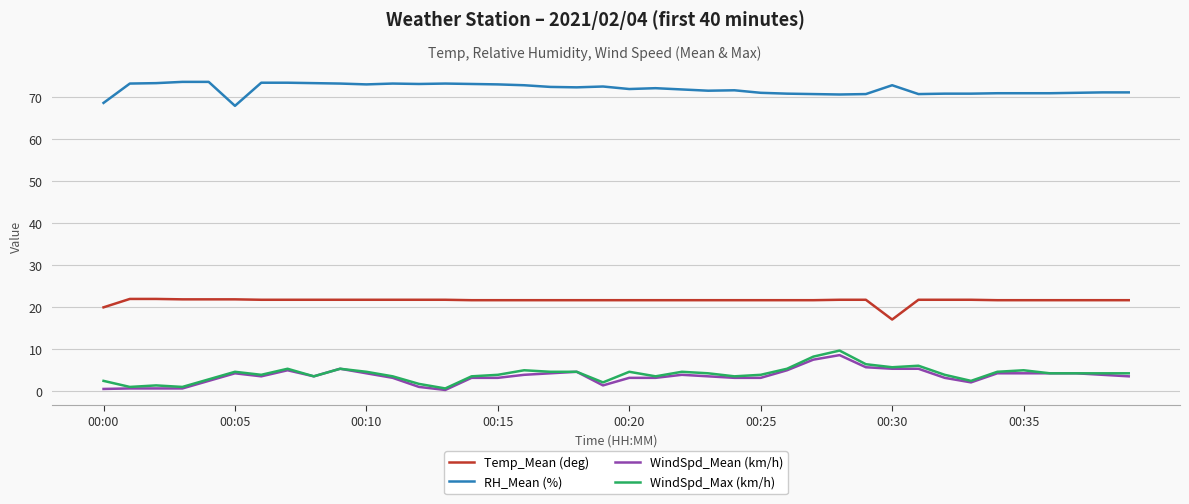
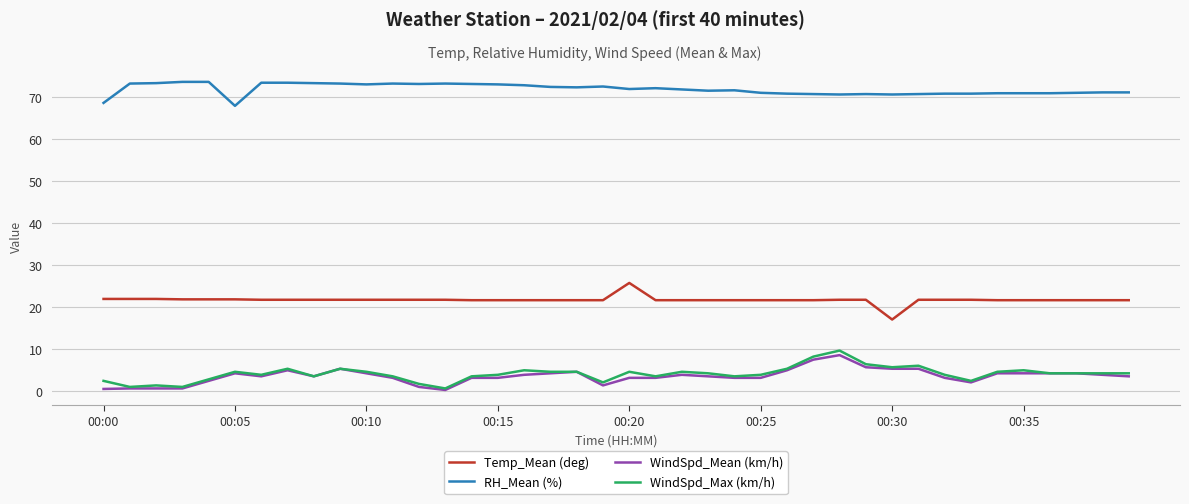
  {
    "Temp_Mean (deg)": {
-     "00:00": 20,
+     "00:00": 22,
      "00:05": 22,
      "00:10": 22,
      "00:15": 22,
-     "00:20": 22,
+     "00:20": 26,
      "00:25": 22,
      "00:30": 17,
      "00:35": 22
    },
    "RH_Mean (%)": {
      "00:00": 69,
      "00:05": 68,
      "00:10": 73,
      "00:15": 73,
      "00:20": 72,
      "00:25": 71,
-     "00:30": 73,
+     "00:30": 71,
      "00:35": 71
    },
    "WindSpd_Mean (km/h)": {
      "00:00": 1,
      "00:15": 3,
      "00:20": 3,
      "00:25": 3,
      "00:35": 4
    },
    "WindSpd_Max (km/h)": {
      "00:00": 3,
      "00:15": 4,
      "00:20": 5,
      "00:25": 4,
      "00:35": 5
    }
  }
